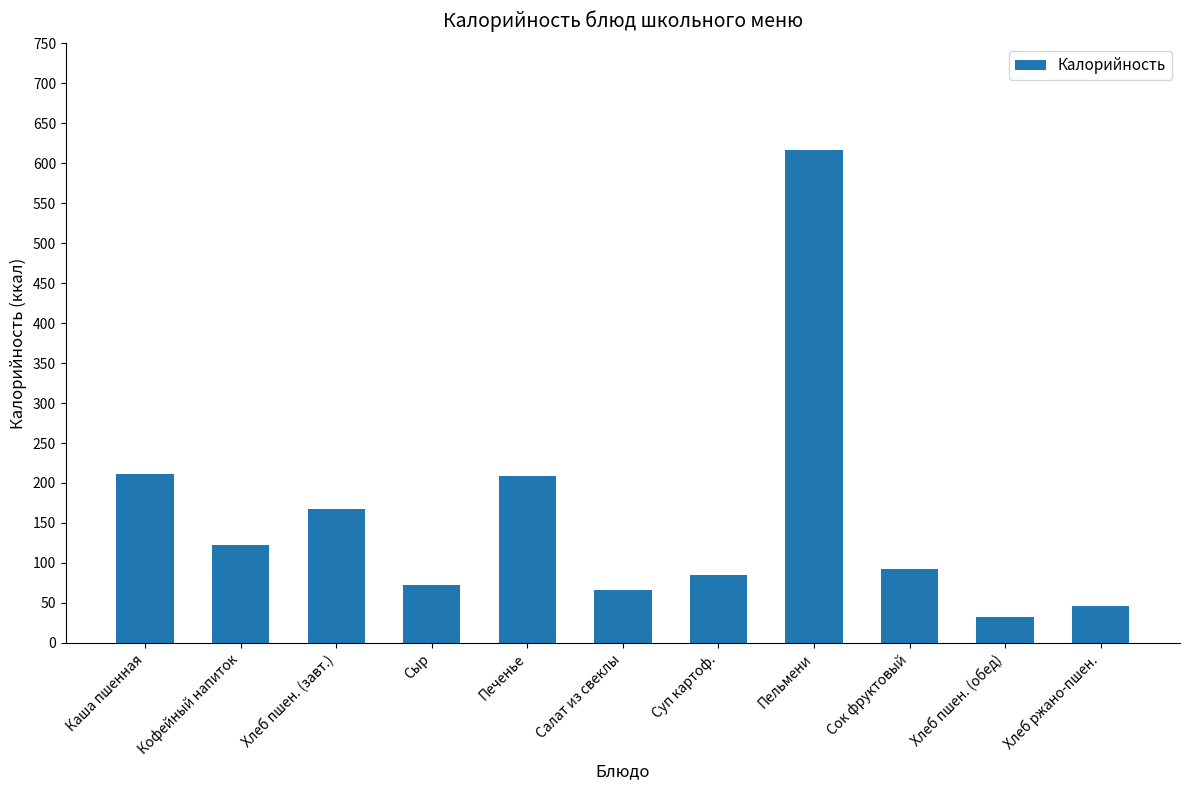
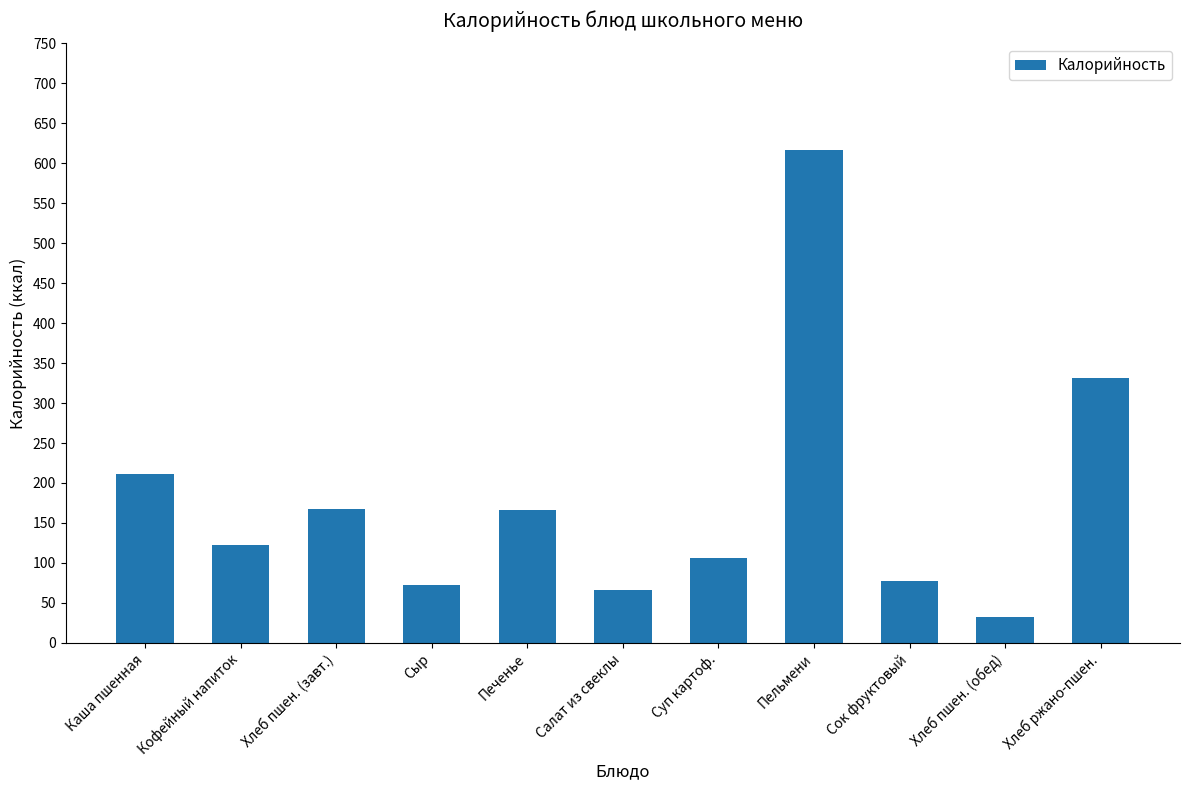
  {
    "Каша пшенная": 210,
    "Кофейный напиток": 120,
    "Хлеб пшен. (завт.)": 170,
    "Сыр": 70,
-   "Печенье": 210,
+   "Печенье": 170,
    "Салат из свеклы": 70,
-   "Суп картоф.": 90,
+   "Суп картоф.": 110,
    "Пельмени": 620,
-   "Сок фруктовый": 90,
+   "Сок фруктовый": 80,
    "Хлеб пшен. (обед)": 30,
-   "Хлеб ржано-пшен.": 50
+   "Хлеб ржано-пшен.": 330
  }
